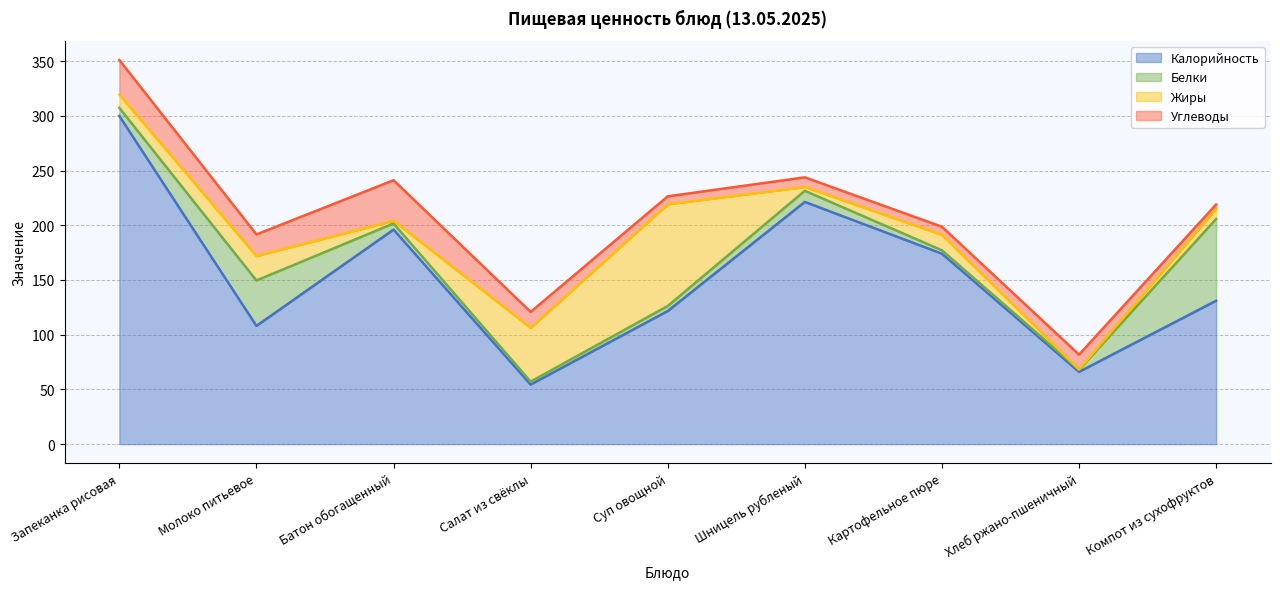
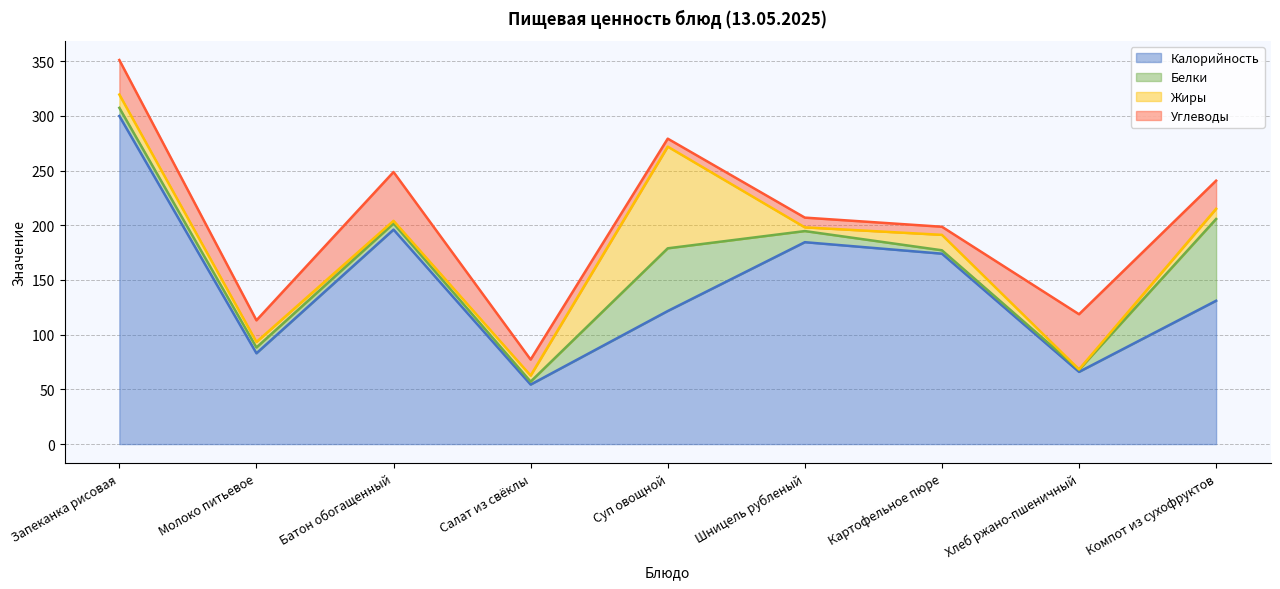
  {
    "Калорийность": {
      "Запеканка рисовая": 300,
-     "Молоко питьевое": 108,
+     "Молоко питьевое": 83,
      "Батон обогащенный": 196,
      "Салат из свёклы": 54,
      "Суп овощной": 122,
-     "Шницель рубленый": 221,
+     "Шницель рубленый": 185,
      "Картофельное пюре": 174,
      "Компот из сухофруктов": 131
    },
    "Белки": {
      "Запеканка рисовая": 7,
-     "Молоко питьевое": 42,
+     "Молоко питьевое": 5,
      "Батон обогащенный": 6,
      "Салат из свёклы": 3,
-     "Суп овощной": 5,
+     "Суп овощной": 57,
      "Шницель рубленый": 10,
      "Картофельное пюре": 3,
      "Компот из сухофруктов": 75
    },
    "Жиры": {
      "Запеканка рисовая": 12,
-     "Молоко питьевое": 22,
+     "Молоко питьевое": 5,
      "Батон обогащенный": 2,
-     "Салат из свёклы": 49,
+     "Салат из свёклы": 6,
      "Суп овощной": 93,
      "Шницель рубленый": 3,
      "Картофельное пюре": 14,
      "Компот из сухофруктов": 9
    },
    "Углеводы": {
      "Запеканка рисовая": 32,
      "Молоко питьевое": 20,
-     "Батон обогащенный": 37,
+     "Батон обогащенный": 45,
      "Салат из свёклы": 15,
      "Суп овощной": 7,
      "Шницель рубленый": 9,
      "Картофельное пюре": 7,
-     "Хлеб ржано-пшеничный": 14,
-     "Компот из сухофруктов": 4
+     "Хлеб ржано-пшеничный": 50,
+     "Компот из сухофруктов": 26
    }
  }
